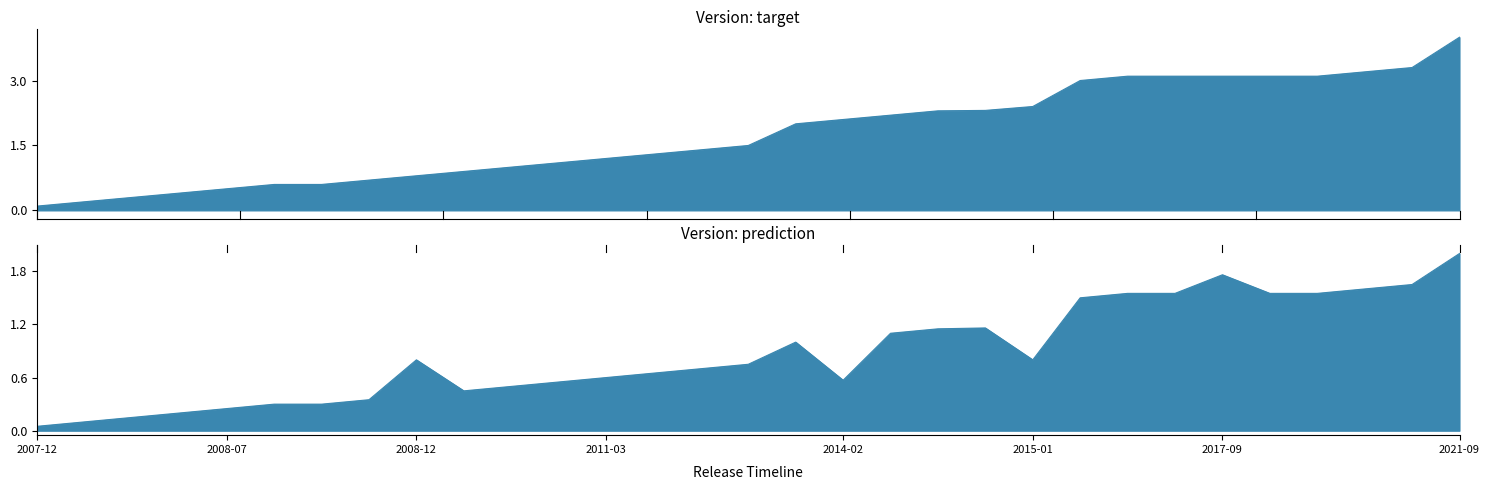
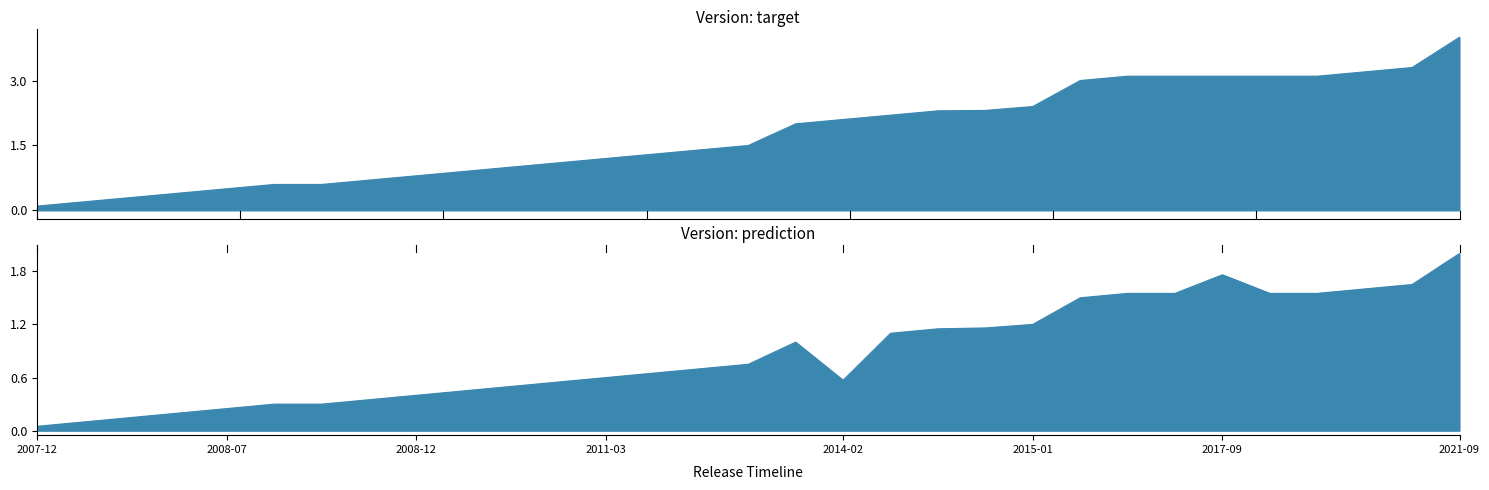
  {
    "Version: prediction": {
      "2007-12": 0.1,
-     "2008-12": 0.8,
+     "2008-12": 0.4,
      "2011-03": 0.6,
      "2014-02": 0.6,
-     "2015-01": 0.8,
+     "2015-01": 1.2,
      "2017-09": 1.8,
      "2021-09": 2.0
    }
  }
